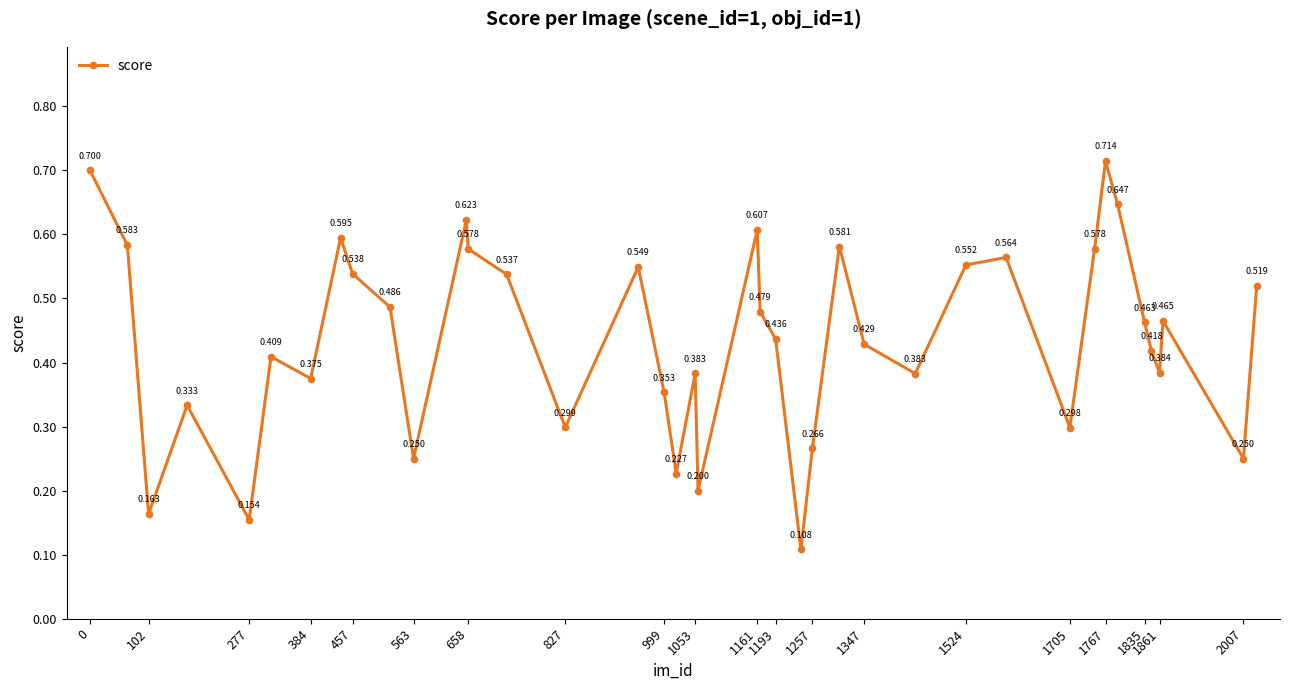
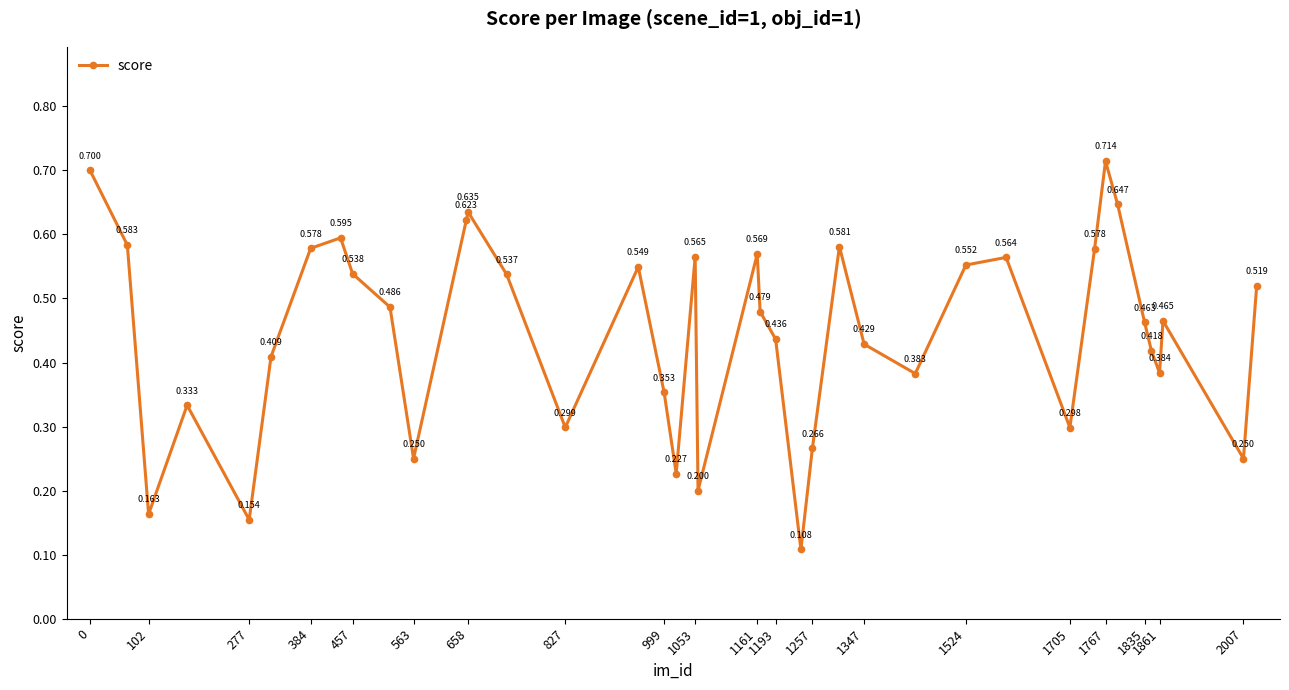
  {
    "0": 0.700,
    "102": 0.163,
    "277": 0.154,
-   "384": 0.375,
+   "384": 0.578,
    "457": 0.538,
    "563": 0.250,
-   "658": 0.578,
+   "658": 0.635,
    "827": 0.299,
    "999": 0.353,
-   "1053": 0.383,
-   "1161": 0.607,
+   "1053": 0.565,
+   "1161": 0.569,
    "1193": 0.436,
    "1257": 0.266,
    "1347": 0.429,
    "1524": 0.552,
    "1705": 0.298,
    "1767": 0.714,
    "1861": 0.384,
    "2007": 0.250
  }
